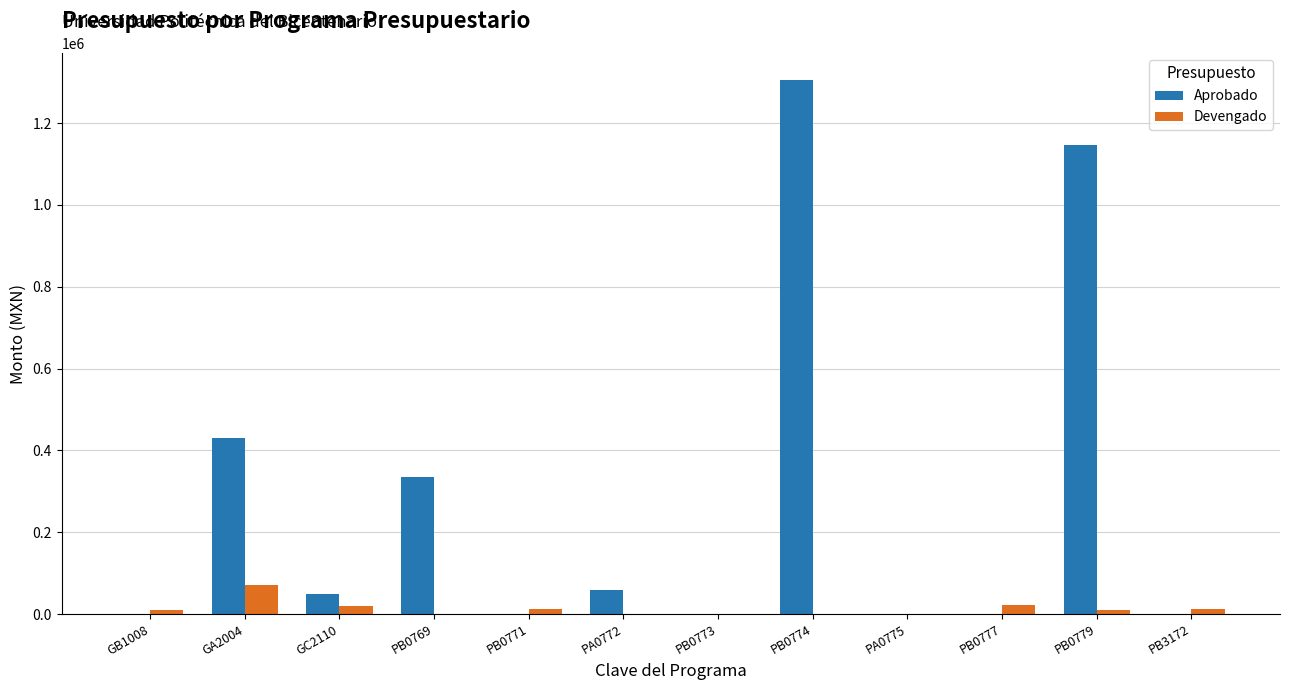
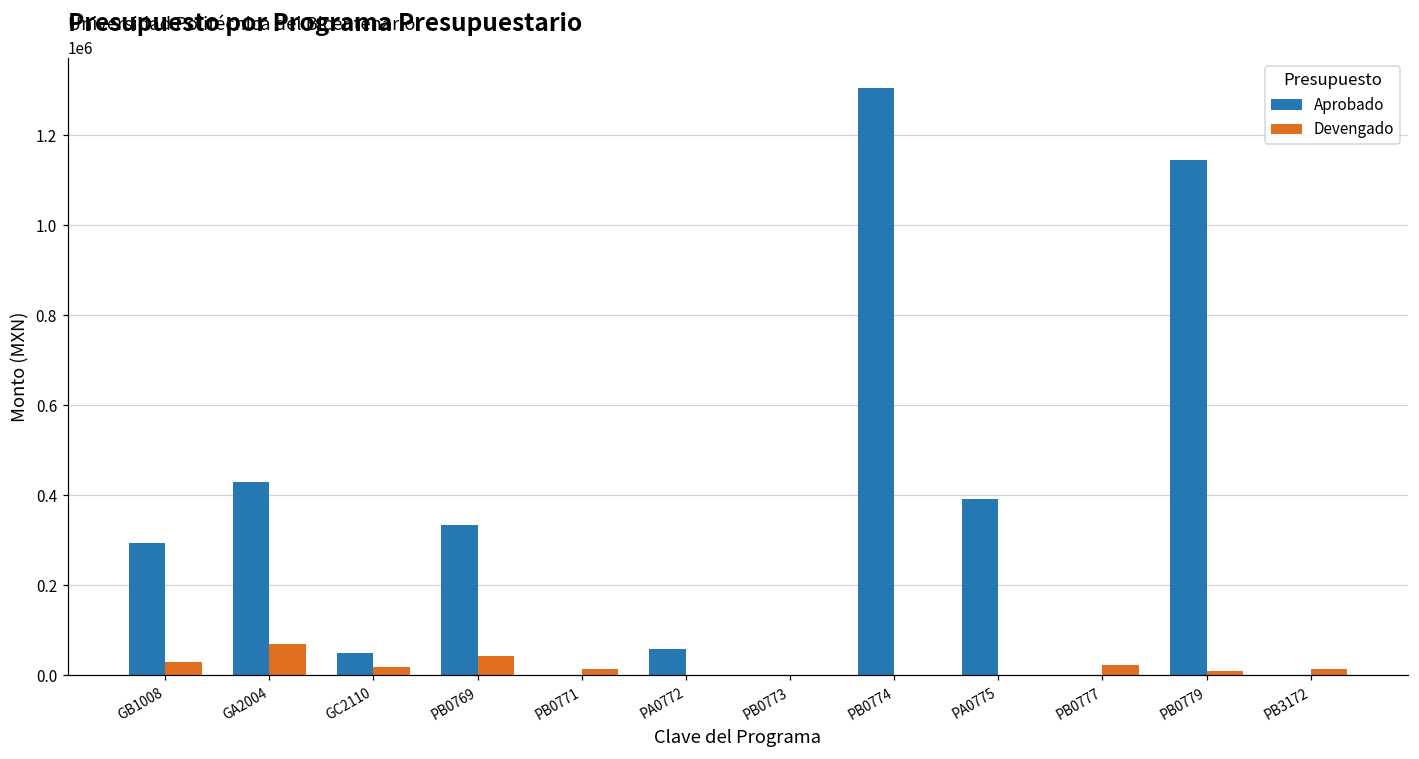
  {
    "Aprobado": {
-     "GB1008": 0,
+     "GB1008": 290000,
      "GA2004": 430000,
      "GC2110": 50000,
      "PB0769": 330000,
      "PB0771": 0,
      "PA0772": 60000,
      "PB0773": 0,
      "PB0774": 1310000,
-     "PA0775": 0,
+     "PA0775": 390000,
      "PB0777": 0,
      "PB0779": 1150000,
      "PB3172": 0
    },
    "Devengado": {
-     "GB1008": 10000,
+     "GB1008": 30000,
      "GA2004": 70000,
      "GC2110": 20000,
-     "PB0769": 0,
+     "PB0769": 40000,
      "PB0771": 10000,
      "PA0772": 0,
      "PB0773": 0,
      "PB0774": 0,
      "PA0775": 0,
      "PB0777": 20000,
      "PB0779": 10000,
      "PB3172": 10000
    }
  }
